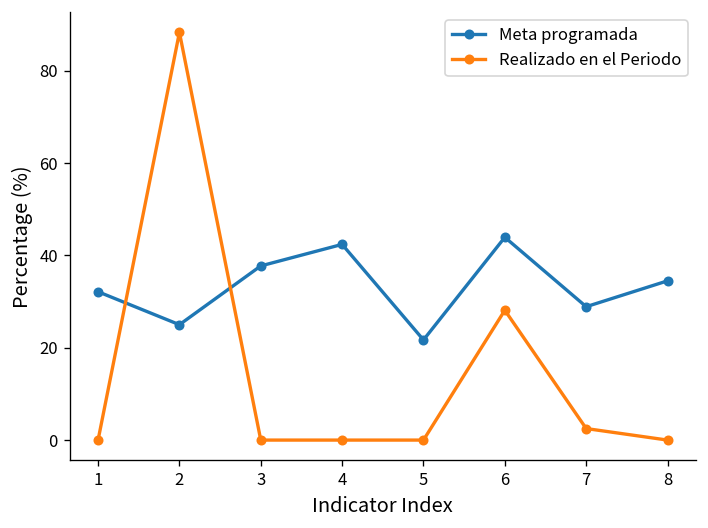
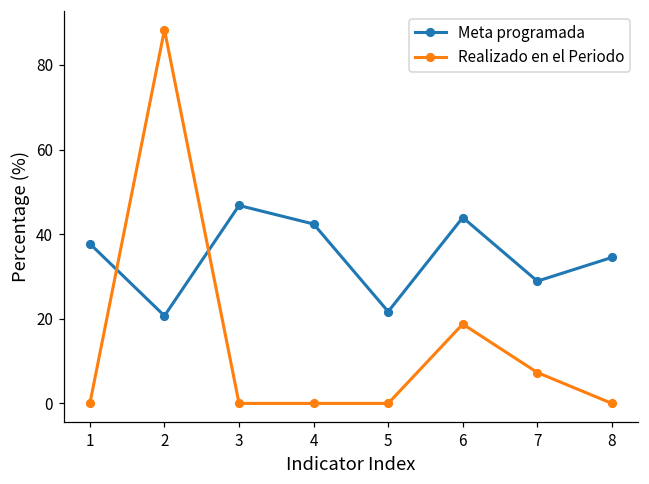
  {
    "Meta programada": {
-     "1": 32,
-     "2": 25,
-     "3": 38,
+     "1": 38,
+     "2": 21,
+     "3": 47,
      "4": 42,
      "5": 22,
      "6": 44,
      "7": 29,
      "8": 35
    },
    "Realizado en el Periodo": {
      "1": 0,
      "2": 88,
      "3": 0,
      "4": 0,
      "5": 0,
-     "6": 28,
-     "7": 3,
+     "6": 19,
+     "7": 7,
      "8": 0
    }
  }
